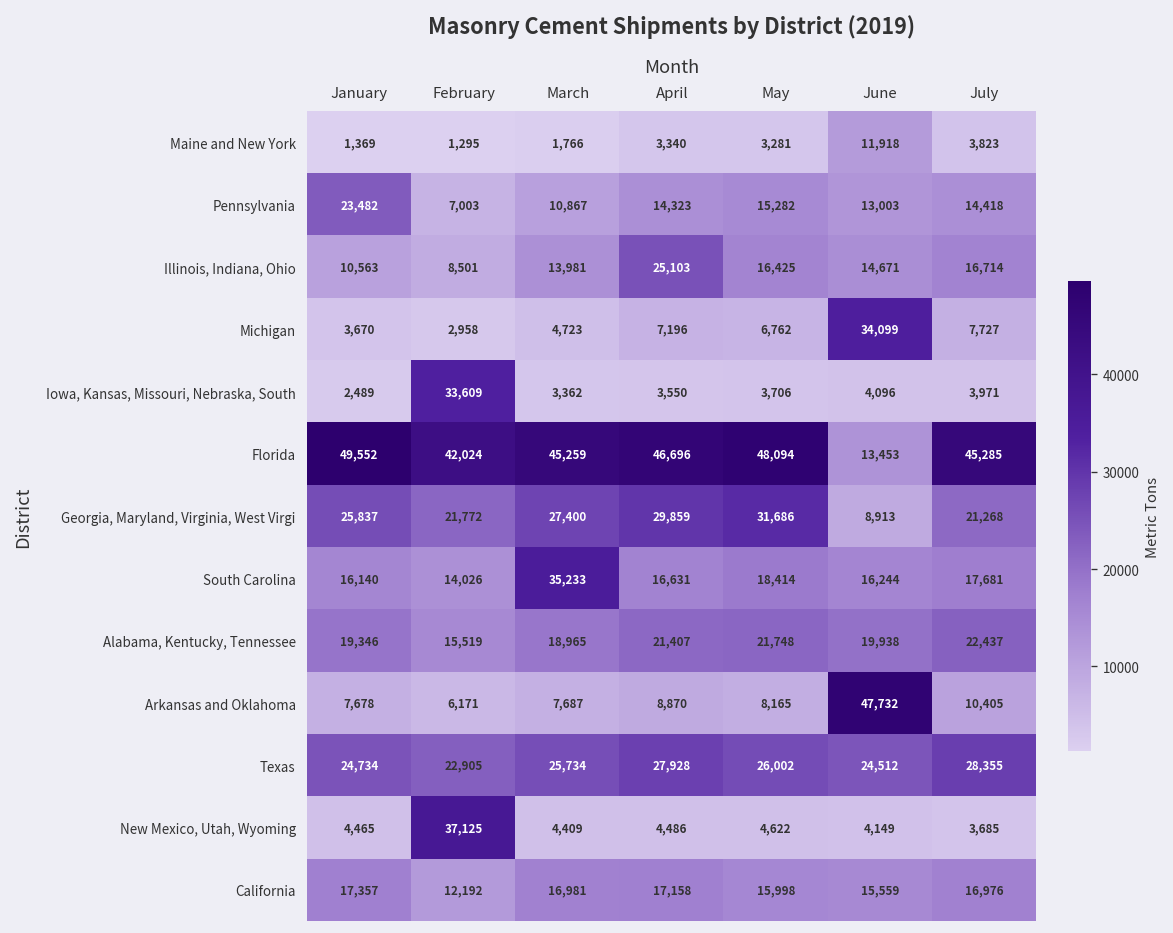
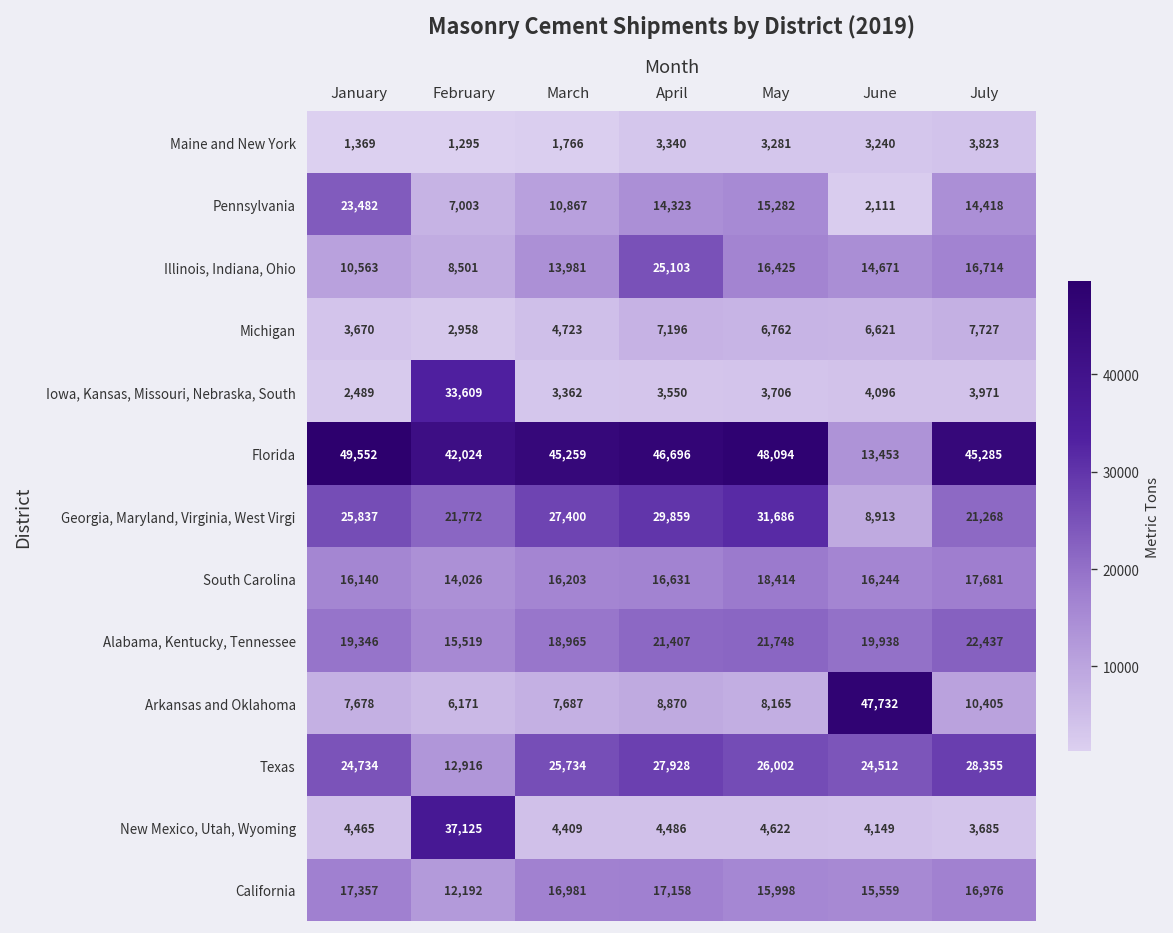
  {
    "Maine and New York": {
      "January": "1,369",
      "February": "1,295",
      "March": "1,766",
      "April": "3,340",
      "May": "3,281",
-     "June": "11,918",
+     "June": "3,240",
      "July": "3,823"
    },
    "Pennsylvania": {
      "January": "23,482",
      "February": "7,003",
      "March": "10,867",
      "April": "14,323",
      "May": "15,282",
-     "June": "13,003",
+     "June": "2,111",
      "July": "14,418"
    },
    "Illinois, Indiana, Ohio": {
      "January": "10,563",
      "February": "8,501",
      "March": "13,981",
      "April": "25,103",
      "May": "16,425",
      "June": "14,671",
      "July": "16,714"
    },
    "Michigan": {
      "January": "3,670",
      "February": "2,958",
      "March": "4,723",
      "April": "7,196",
      "May": "6,762",
-     "June": "34,099",
+     "June": "6,621",
      "July": "7,727"
    },
    "Iowa, Kansas, Missouri, Nebraska, South": {
      "January": "2,489",
      "February": "33,609",
      "March": "3,362",
      "April": "3,550",
      "May": "3,706",
      "June": "4,096",
      "July": "3,971"
    },
    "Florida": {
      "January": "49,552",
      "February": "42,024",
      "March": "45,259",
      "April": "46,696",
      "May": "48,094",
      "June": "13,453",
      "July": "45,285"
    },
    "Georgia, Maryland, Virginia, West Virgi": {
      "January": "25,837",
      "February": "21,772",
      "March": "27,400",
      "April": "29,859",
      "May": "31,686",
      "June": "8,913",
      "July": "21,268"
    },
    "South Carolina": {
      "January": "16,140",
      "February": "14,026",
-     "March": "35,233",
+     "March": "16,203",
      "April": "16,631",
      "May": "18,414",
      "June": "16,244",
      "July": "17,681"
    },
    "Alabama, Kentucky, Tennessee": {
      "January": "19,346",
      "February": "15,519",
      "March": "18,965",
      "April": "21,407",
      "May": "21,748",
      "June": "19,938",
      "July": "22,437"
    },
    "Arkansas and Oklahoma": {
      "January": "7,678",
      "February": "6,171",
      "March": "7,687",
      "April": "8,870",
      "May": "8,165",
      "June": "47,732",
      "July": "10,405"
    },
    "Texas": {
      "January": "24,734",
-     "February": "22,905",
+     "February": "12,916",
      "March": "25,734",
      "April": "27,928",
      "May": "26,002",
      "June": "24,512",
      "July": "28,355"
    },
    "New Mexico, Utah, Wyoming": {
      "January": "4,465",
      "February": "37,125",
      "March": "4,409",
      "April": "4,486",
      "May": "4,622",
      "June": "4,149",
      "July": "3,685"
    },
    "California": {
      "January": "17,357",
      "February": "12,192",
      "March": "16,981",
      "April": "17,158",
      "May": "15,998",
      "June": "15,559",
      "July": "16,976"
    }
  }
